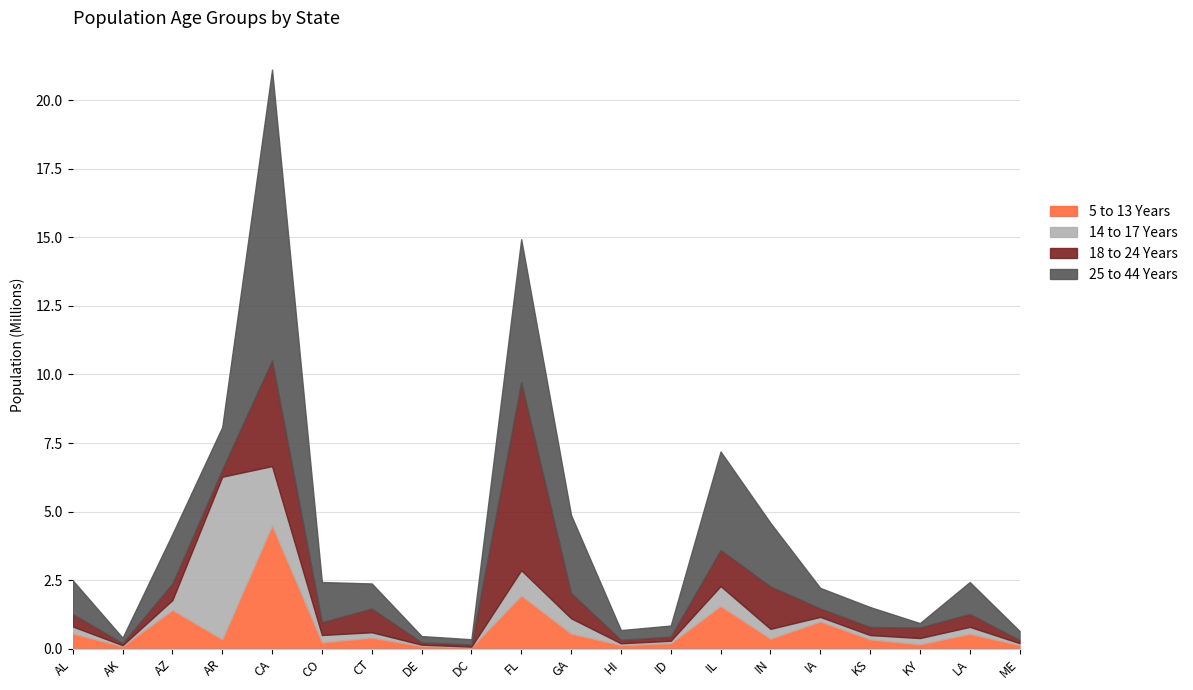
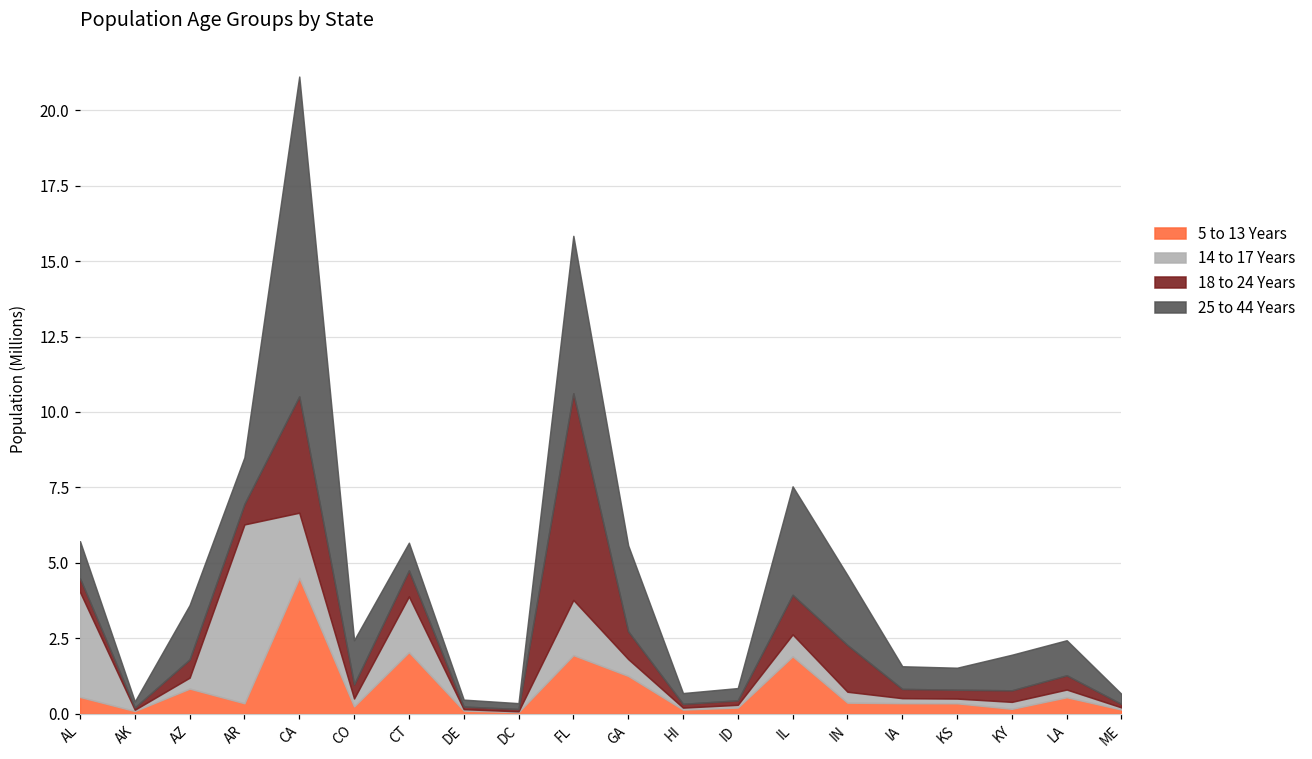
  {
    "5 to 13 Years": {
      "AL": 0.6,
-     "AZ": 1.4,
+     "AZ": 0.8,
      "AR": 0.3,
      "CA": 4.5,
      "CO": 0.2,
-     "CT": 0.4,
+     "CT": 2.0,
      "FL": 1.9,
-     "GA": 0.6,
-     "IL": 1.6,
+     "GA": 1.3,
+     "IL": 1.9,
      "IN": 0.4,
-     "IA": 1.0,
+     "IA": 0.3,
      "KS": 0.3,
      "KY": 0.2,
      "LA": 0.5
    },
    "14 to 17 Years": {
-     "AL": 0.3,
+     "AL": 3.5,
      "AZ": 0.4,
      "AR": 5.9,
      "CA": 2.2,
      "CO": 0.3,
-     "CT": 0.2,
-     "FL": 0.9,
+     "CT": 1.8,
+     "FL": 1.8,
      "GA": 0.6,
      "IL": 0.7,
      "IN": 0.4,
      "IA": 0.2,
      "KS": 0.2,
      "KY": 0.2,
      "LA": 0.3
    },
    "18 to 24 Years": {
      "AL": 0.5,
      "AZ": 0.6,
-     "AR": 0.3,
+     "AR": 0.7,
      "CA": 3.9,
      "CO": 0.5,
      "CT": 0.9,
      "FL": 6.9,
      "GA": 0.9,
      "HI": 0.1,
      "ID": 0.1,
      "IL": 1.3,
      "IN": 1.5,
      "IA": 0.3,
      "KS": 0.3,
      "KY": 0.4,
      "LA": 0.5,
      "ME": 0.1
    },
    "25 to 44 Years": {
      "AL": 1.2,
      "AK": 0.2,
      "AZ": 1.8,
      "AR": 1.5,
      "CA": 10.6,
      "CO": 1.5,
      "CT": 0.9,
      "DE": 0.2,
      "DC": 0.2,
      "FL": 5.2,
      "GA": 2.8,
      "HI": 0.4,
      "ID": 0.4,
      "IL": 3.6,
      "IN": 2.3,
      "IA": 0.8,
      "KS": 0.7,
-     "KY": 0.2,
+     "KY": 1.2,
      "LA": 1.2,
      "ME": 0.3
    }
  }
